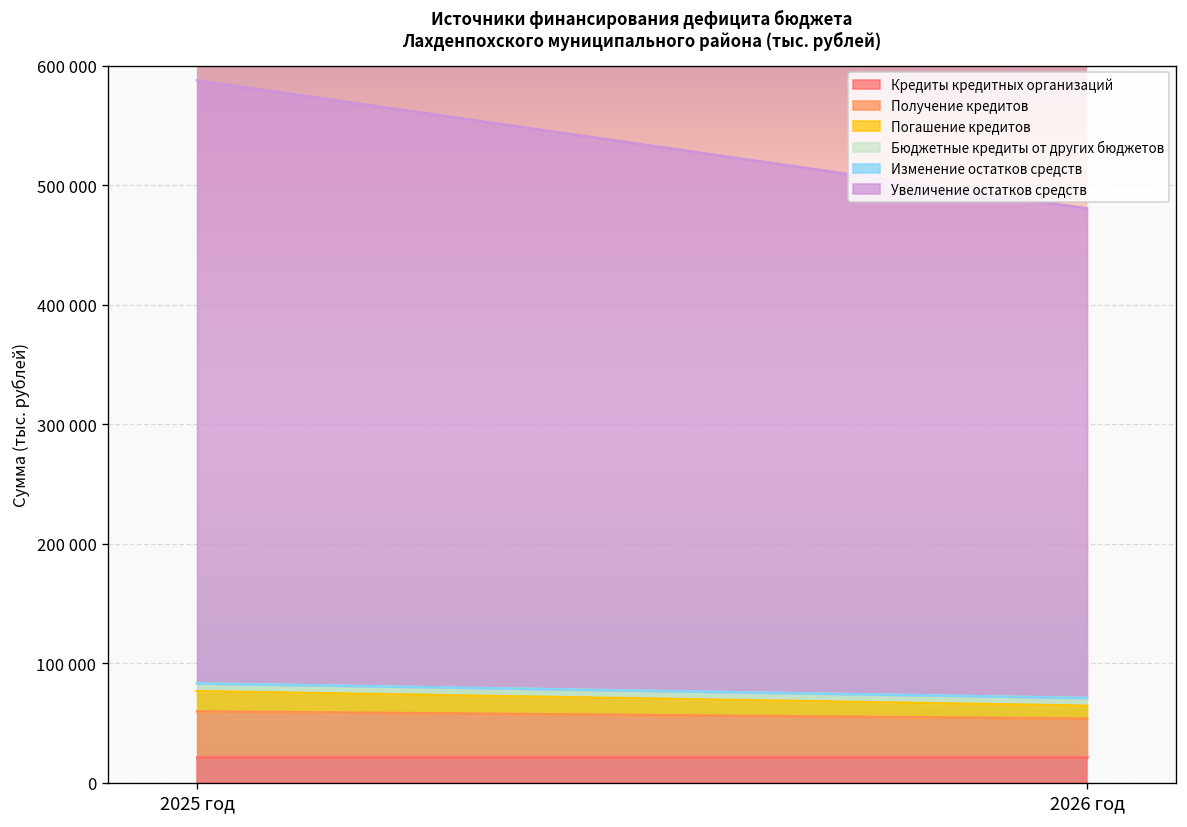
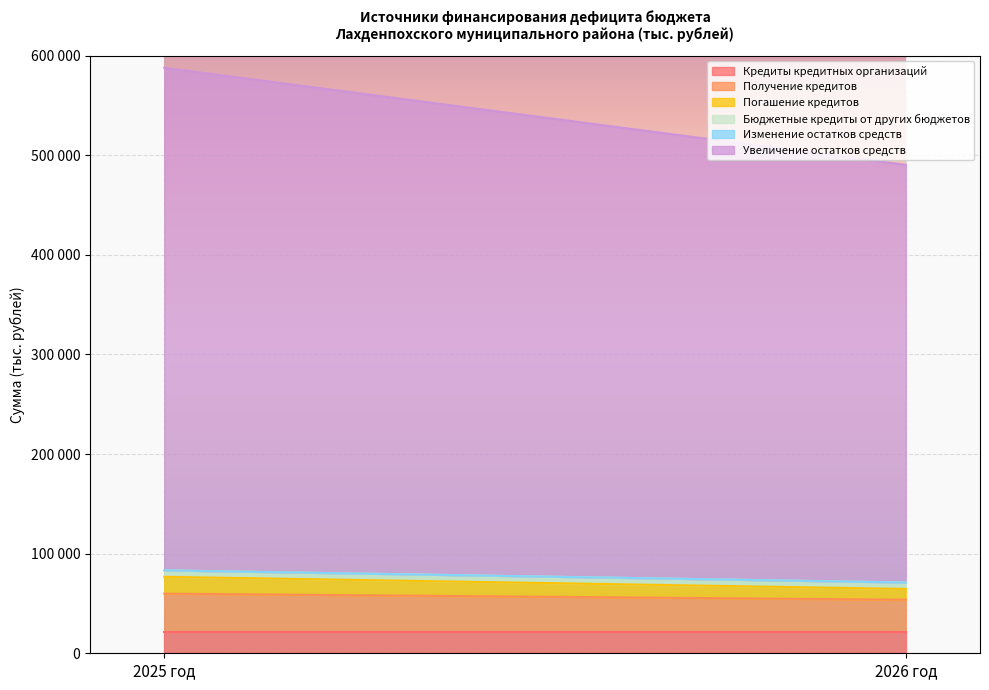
  {
    "Погашение кредитов": {
      "2025 год": 20000,
      "2026 год": 10000
    },
    "Увеличение остатков средств": {
      "2025 год": 500000,
-     "2026 год": 410000
+     "2026 год": 420000
    }
  }
